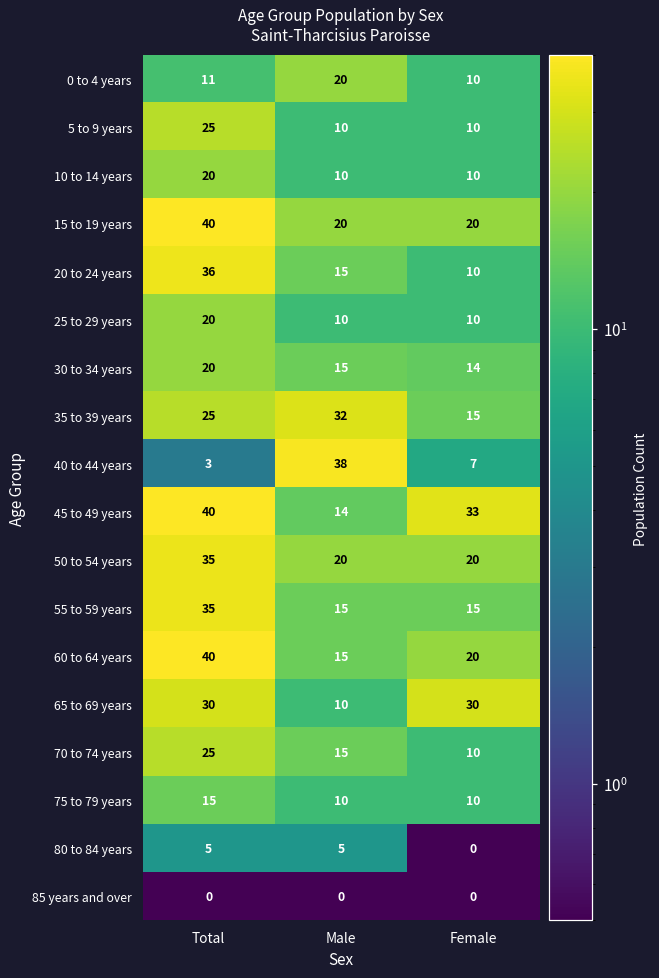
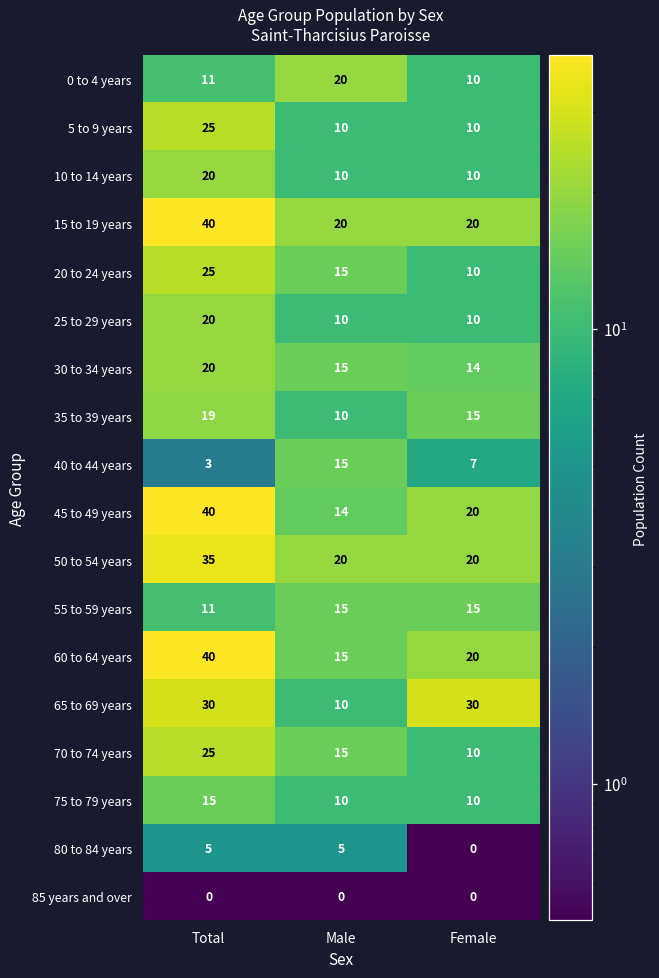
  {
    "0 to 4 years": {
      "Total": 11,
      "Male": 20,
      "Female": 10
    },
    "5 to 9 years": {
      "Total": 25,
      "Male": 10,
      "Female": 10
    },
    "10 to 14 years": {
      "Total": 20,
      "Male": 10,
      "Female": 10
    },
    "15 to 19 years": {
      "Total": 40,
      "Male": 20,
      "Female": 20
    },
    "20 to 24 years": {
-     "Total": 36,
+     "Total": 25,
      "Male": 15,
      "Female": 10
    },
    "25 to 29 years": {
      "Total": 20,
      "Male": 10,
      "Female": 10
    },
    "30 to 34 years": {
      "Total": 20,
      "Male": 15,
      "Female": 14
    },
    "35 to 39 years": {
-     "Total": 25,
-     "Male": 32,
+     "Total": 19,
+     "Male": 10,
      "Female": 15
    },
    "40 to 44 years": {
      "Total": 3,
-     "Male": 38,
+     "Male": 15,
      "Female": 7
    },
    "45 to 49 years": {
      "Total": 40,
      "Male": 14,
-     "Female": 33
+     "Female": 20
    },
    "50 to 54 years": {
      "Total": 35,
      "Male": 20,
      "Female": 20
    },
    "55 to 59 years": {
-     "Total": 35,
+     "Total": 11,
      "Male": 15,
      "Female": 15
    },
    "60 to 64 years": {
      "Total": 40,
      "Male": 15,
      "Female": 20
    },
    "65 to 69 years": {
      "Total": 30,
      "Male": 10,
      "Female": 30
    },
    "70 to 74 years": {
      "Total": 25,
      "Male": 15,
      "Female": 10
    },
    "75 to 79 years": {
      "Total": 15,
      "Male": 10,
      "Female": 10
    },
    "80 to 84 years": {
      "Total": 5,
      "Male": 5,
      "Female": 0
    },
    "85 years and over": {
      "Total": 0,
      "Male": 0,
      "Female": 0
    }
  }
